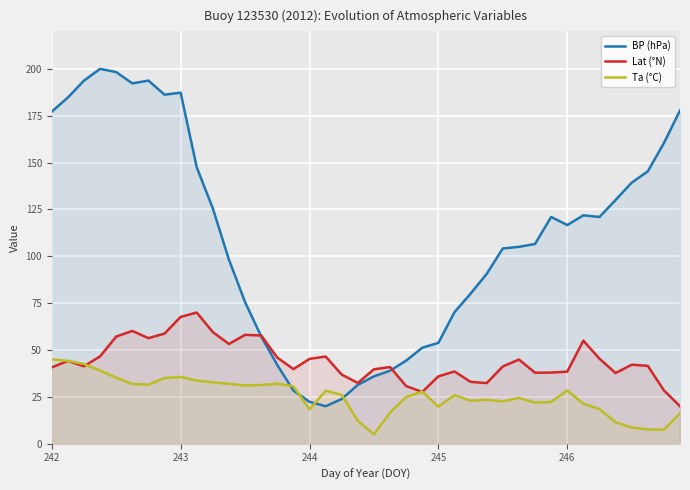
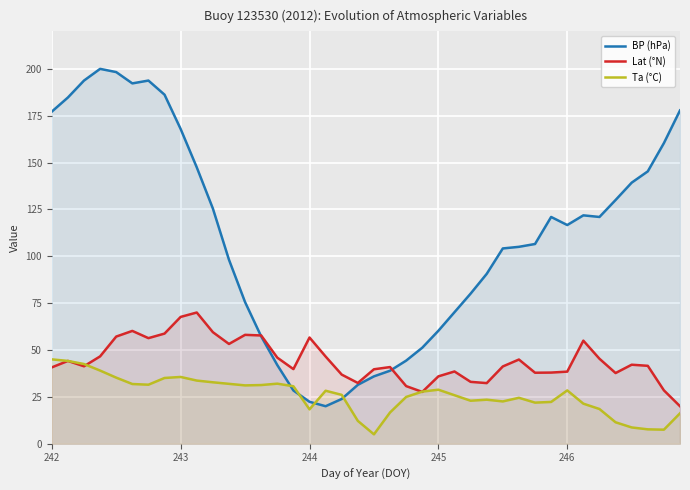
  {
    "BP (hPa)": {
      "242": 177,
-     "243": 187,
+     "243": 168,
      "244": 22,
-     "245": 54,
+     "245": 60,
      "246": 117
    },
    "Lat (°N)": {
      "242": 41,
      "243": 68,
-     "244": 45,
+     "244": 57,
      "245": 36,
      "246": 38
    },
    "Ta (°C)": {
      "242": 45,
      "243": 36,
      "244": 18,
-     "245": 20,
+     "245": 29,
      "246": 28
    }
  }
